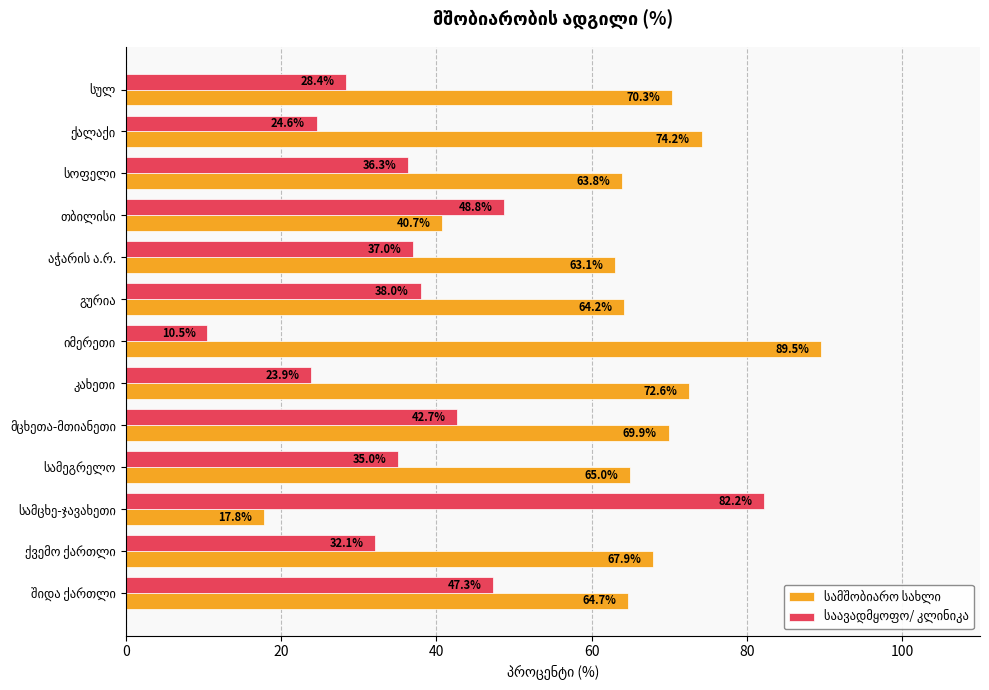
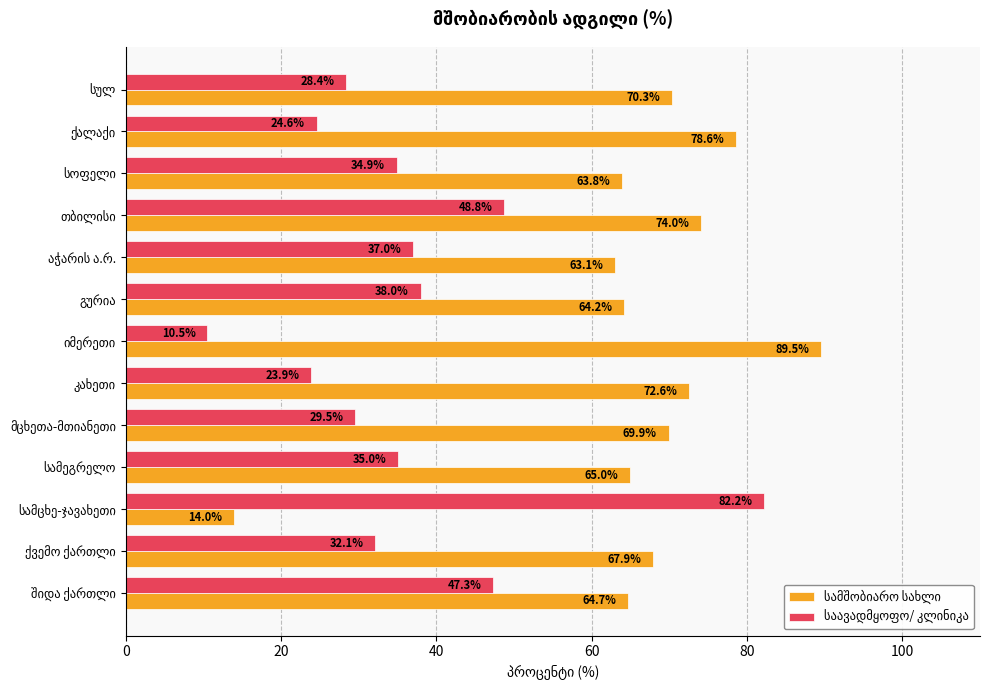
  {
    "სამშობიარო სახლი": {
      "სულ": "70.3%",
-     "ქალაქი": "74.2%",
+     "ქალაქი": "78.6%",
      "სოფელი": "63.8%",
-     "თბილისი": "40.7%",
+     "თბილისი": "74.0%",
      "აჭარის ა.რ.": "63.1%",
      "გურია": "64.2%",
      "იმერეთი": "89.5%",
      "კახეთი": "72.6%",
      "მცხეთა-მთიანეთი": "69.9%",
      "სამეგრელო": "65.0%",
-     "სამცხე-ჯავახეთი": "17.8%",
+     "სამცხე-ჯავახეთი": "14.0%",
      "ქვემო ქართლი": "67.9%",
      "შიდა ქართლი": "64.7%"
    },
    "საავადმყოფო/ კლინიკა": {
      "სულ": "28.4%",
      "ქალაქი": "24.6%",
-     "სოფელი": "36.3%",
+     "სოფელი": "34.9%",
      "თბილისი": "48.8%",
      "აჭარის ა.რ.": "37.0%",
      "გურია": "38.0%",
      "იმერეთი": "10.5%",
      "კახეთი": "23.9%",
-     "მცხეთა-მთიანეთი": "42.7%",
+     "მცხეთა-მთიანეთი": "29.5%",
      "სამეგრელო": "35.0%",
      "სამცხე-ჯავახეთი": "82.2%",
      "ქვემო ქართლი": "32.1%",
      "შიდა ქართლი": "47.3%"
    }
  }
